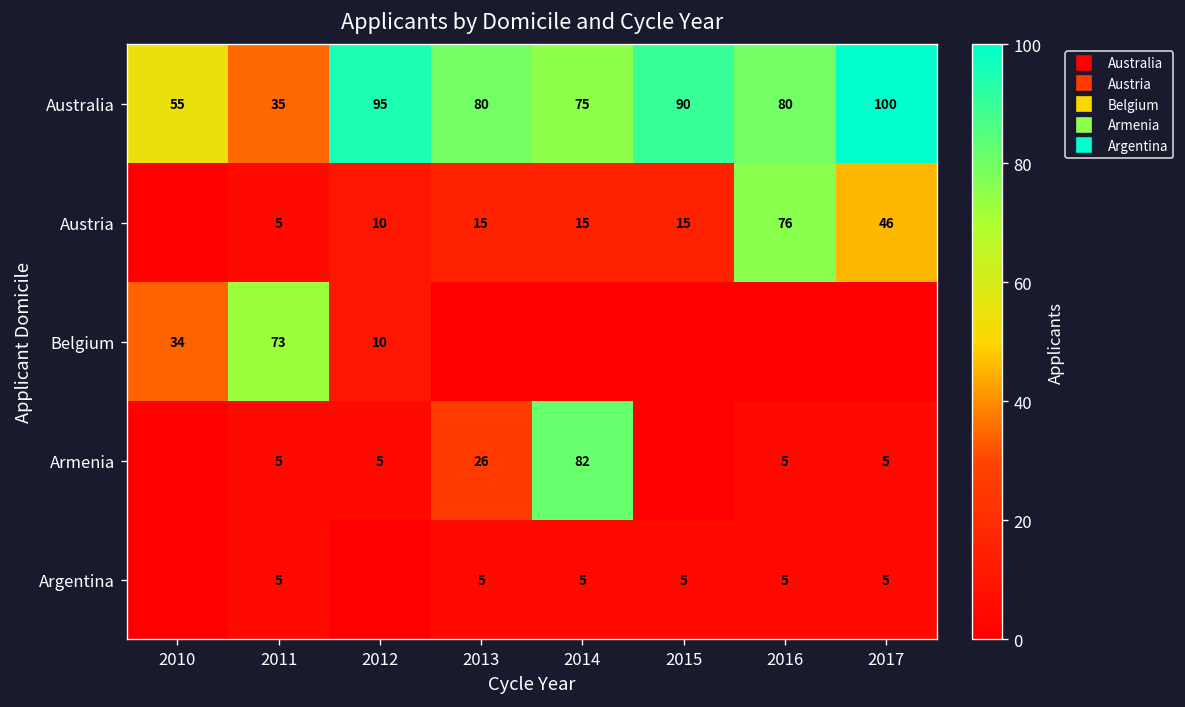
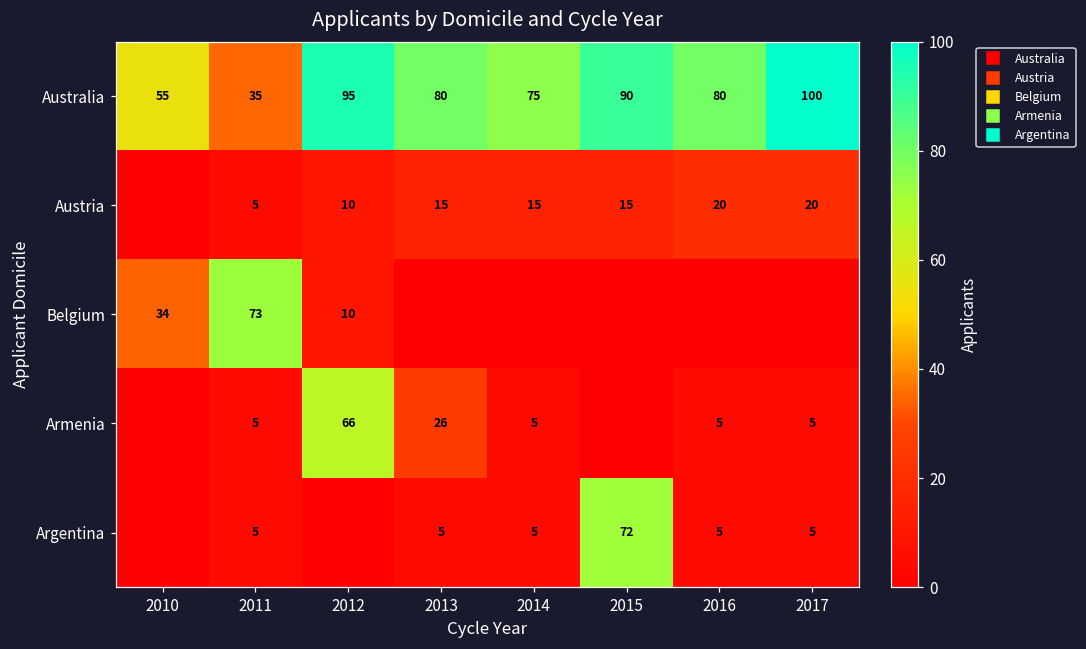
  {
    "Australia": {
      "2010": 55,
      "2011": 35,
      "2012": 95,
      "2013": 80,
      "2014": 75,
      "2015": 90,
      "2016": 80,
      "2017": 100
    },
    "Austria": {
      "2011": 5,
      "2012": 10,
      "2013": 15,
      "2014": 15,
      "2015": 15,
-     "2016": 76,
-     "2017": 46
+     "2016": 20,
+     "2017": 20
    },
    "Belgium": {
      "2010": 34,
      "2011": 73,
      "2012": 10
    },
    "Armenia": {
      "2011": 5,
-     "2012": 5,
+     "2012": 66,
      "2013": 26,
-     "2014": 82,
+     "2014": 5,
      "2016": 5,
      "2017": 5
    },
    "Argentina": {
      "2011": 5,
      "2013": 5,
      "2014": 5,
-     "2015": 5,
+     "2015": 72,
      "2016": 5,
      "2017": 5
    }
  }
